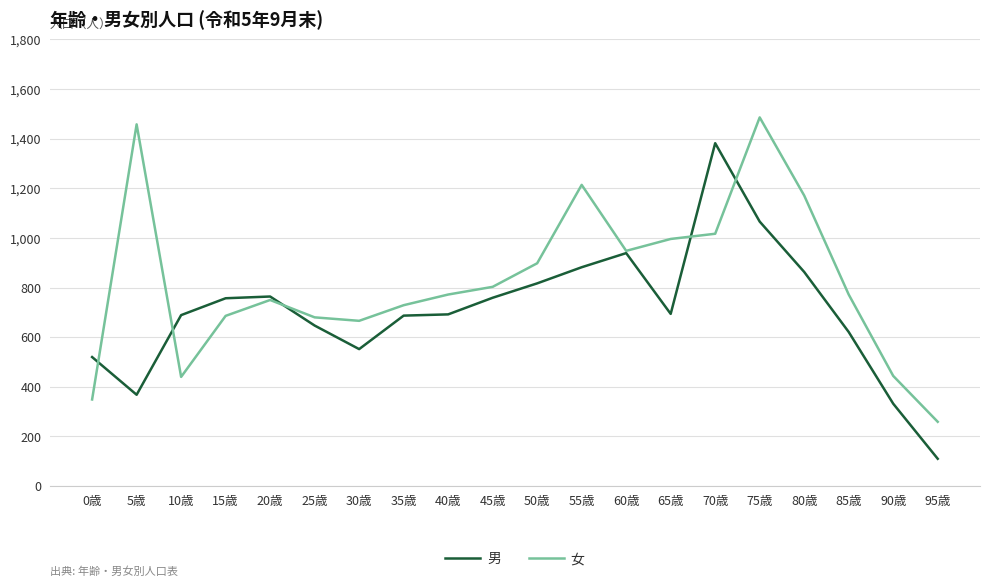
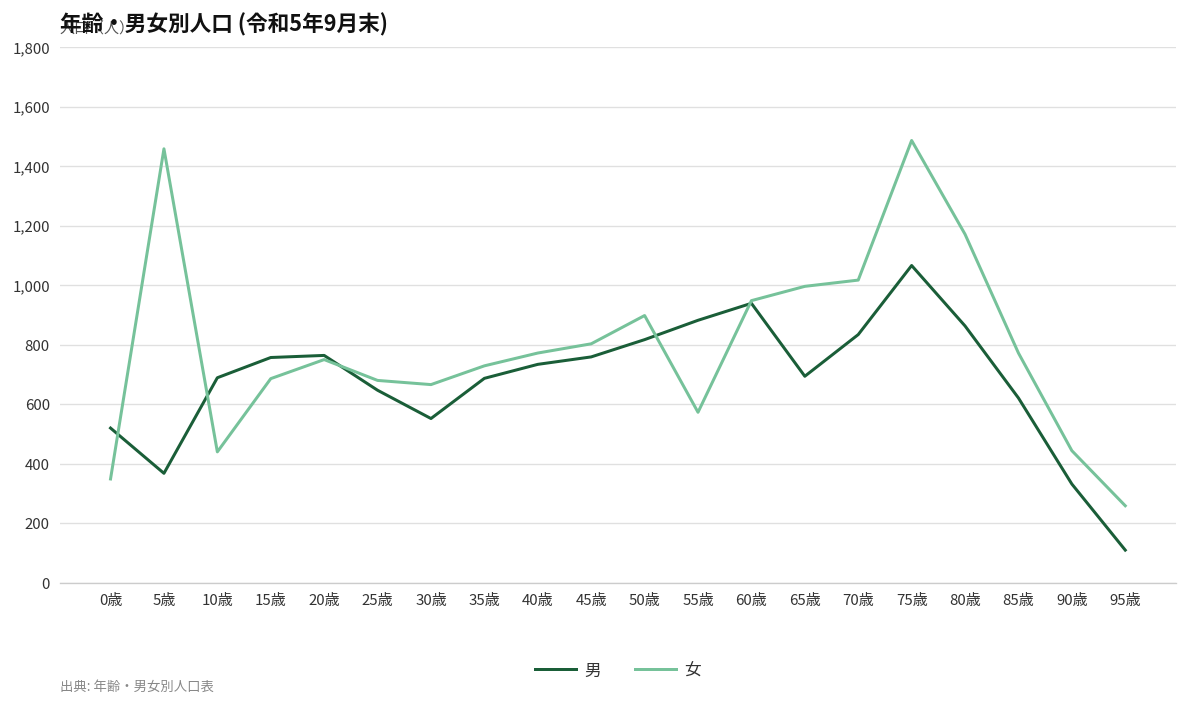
  {
    "男": {
      "0歳": "520",
      "5歳": "370",
      "10歳": "690",
      "15歳": "760",
      "20歳": "760",
      "25歳": "650",
      "30歳": "550",
      "35歳": "690",
-     "40歳": "690",
+     "40歳": "730",
      "45歳": "760",
      "50歳": "820",
      "55歳": "880",
      "65歳": "690",
-     "70歳": "1,380",
+     "70歳": "830",
      "75歳": "1,070",
      "80歳": "860",
      "85歳": "620",
      "90歳": "330",
      "95歳": "110"
    },
    "女": {
      "0歳": "350",
      "5歳": "1,460",
      "10歳": "440",
      "15歳": "690",
      "20歳": "750",
      "25歳": "680",
      "30歳": "670",
      "35歳": "730",
      "40歳": "770",
      "45歳": "800",
      "50歳": "900",
-     "55歳": "1,210",
+     "55歳": "570",
      "65歳": "1,000",
      "70歳": "1,020",
      "75歳": "1,490",
      "80歳": "1,170",
      "85歳": "770",
      "90歳": "440",
      "95歳": "260"
    }
  }
